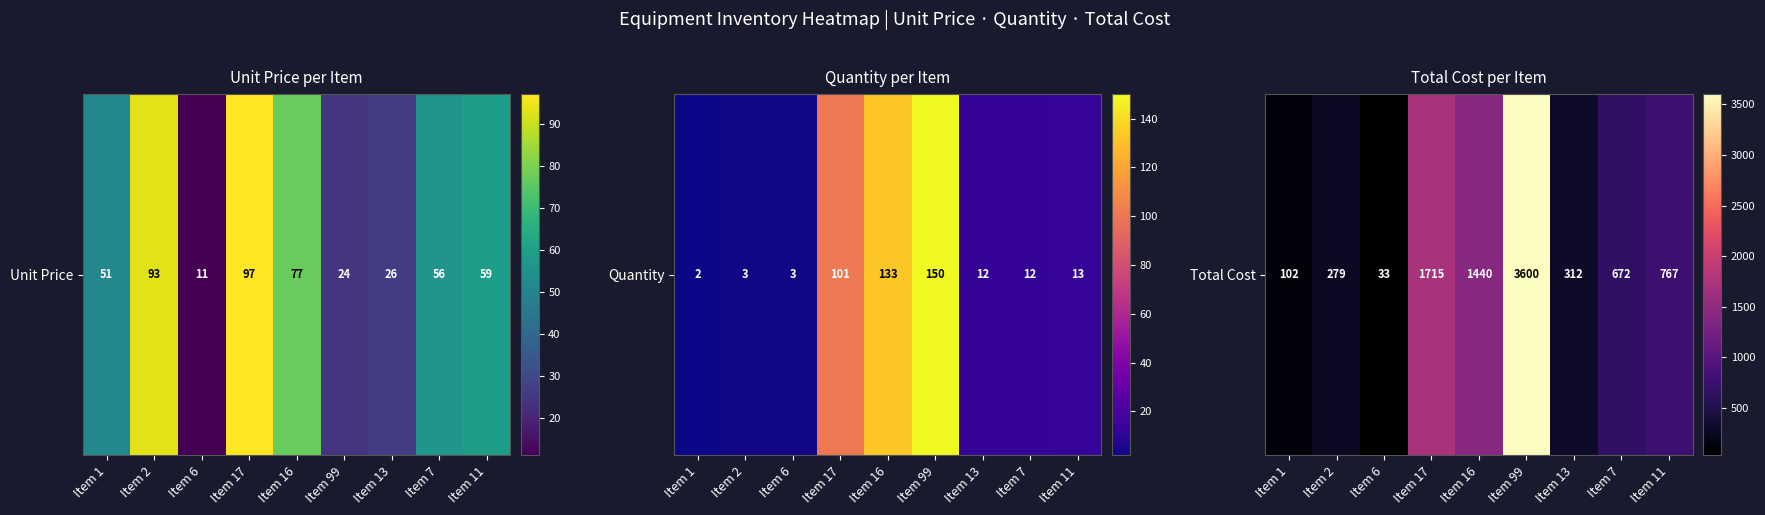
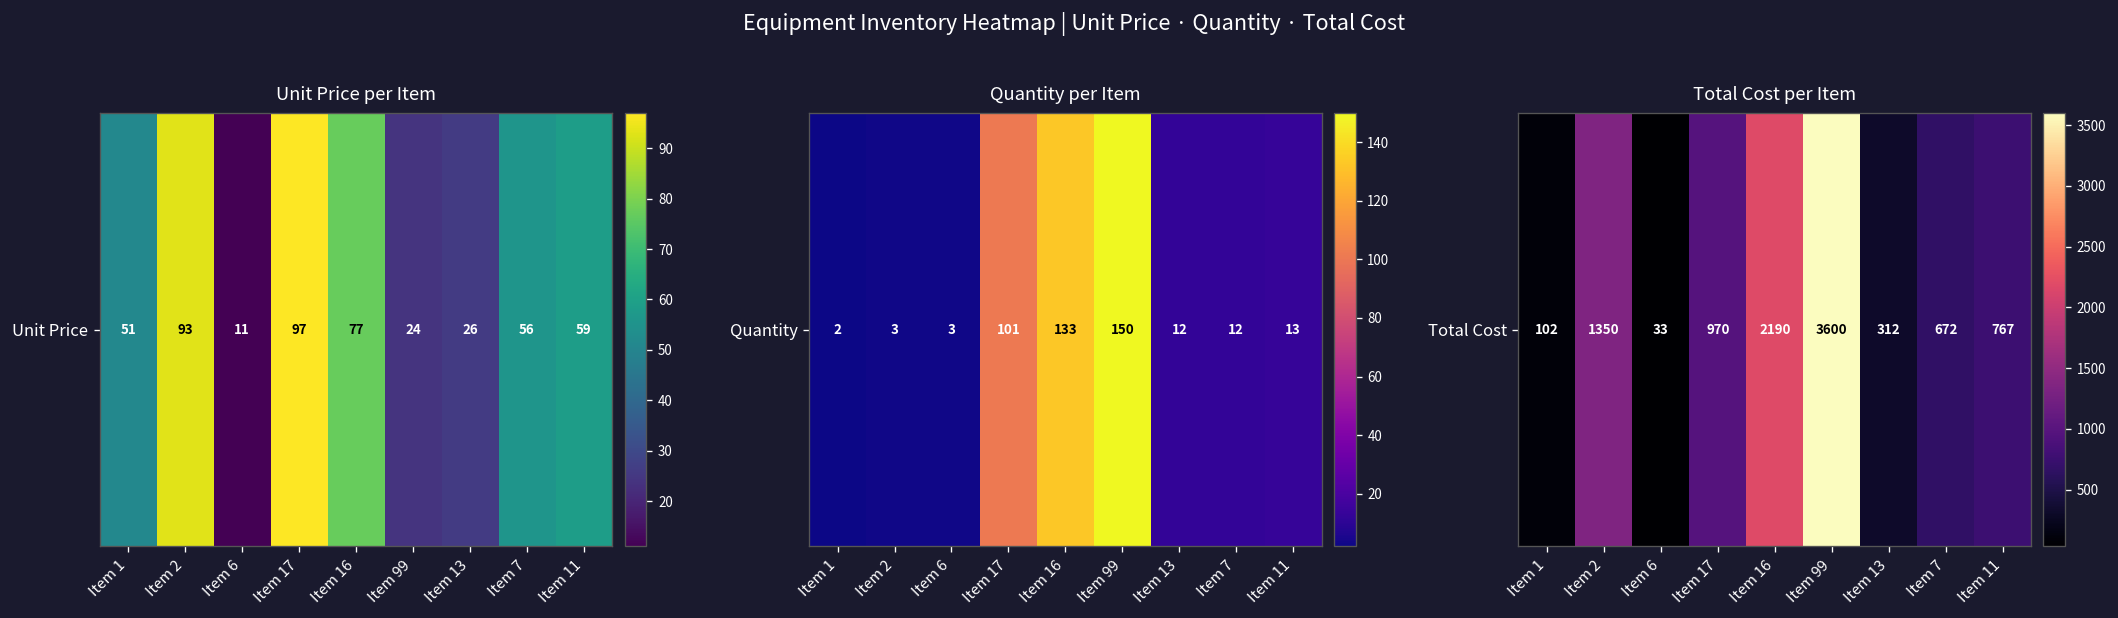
  {
    "Unit Price per Item": {
      "Unit Price": {
        "Item 1": 51,
        "Item 2": 93,
        "Item 6": 11,
        "Item 17": 97,
        "Item 16": 77,
        "Item 99": 24,
        "Item 13": 26,
        "Item 7": 56,
        "Item 11": 59
      }
    },
    "Quantity per Item": {
      "Quantity": {
        "Item 1": 2,
        "Item 2": 3,
        "Item 6": 3,
        "Item 17": 101,
        "Item 16": 133,
        "Item 99": 150,
        "Item 13": 12,
        "Item 7": 12,
        "Item 11": 13
      }
    },
    "Total Cost per Item": {
      "Total Cost": {
        "Item 1": 102,
-       "Item 2": 279,
+       "Item 2": 1350,
        "Item 6": 33,
-       "Item 17": 1715,
-       "Item 16": 1440,
+       "Item 17": 970,
+       "Item 16": 2190,
        "Item 99": 3600,
        "Item 13": 312,
        "Item 7": 672,
        "Item 11": 767
      }
    }
  }
